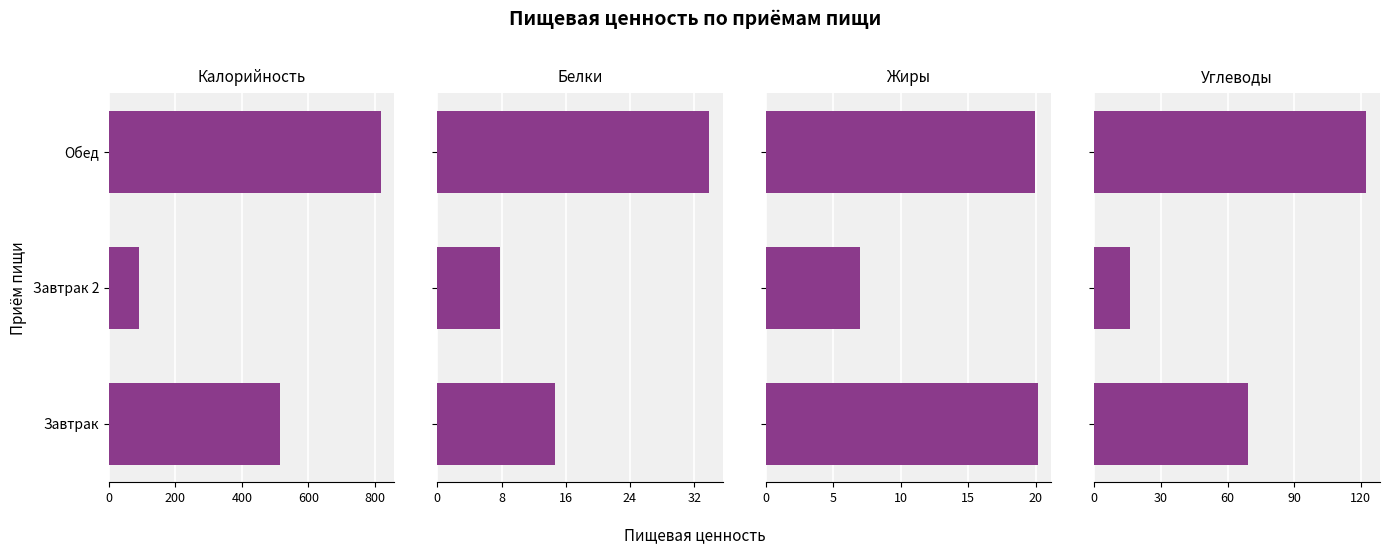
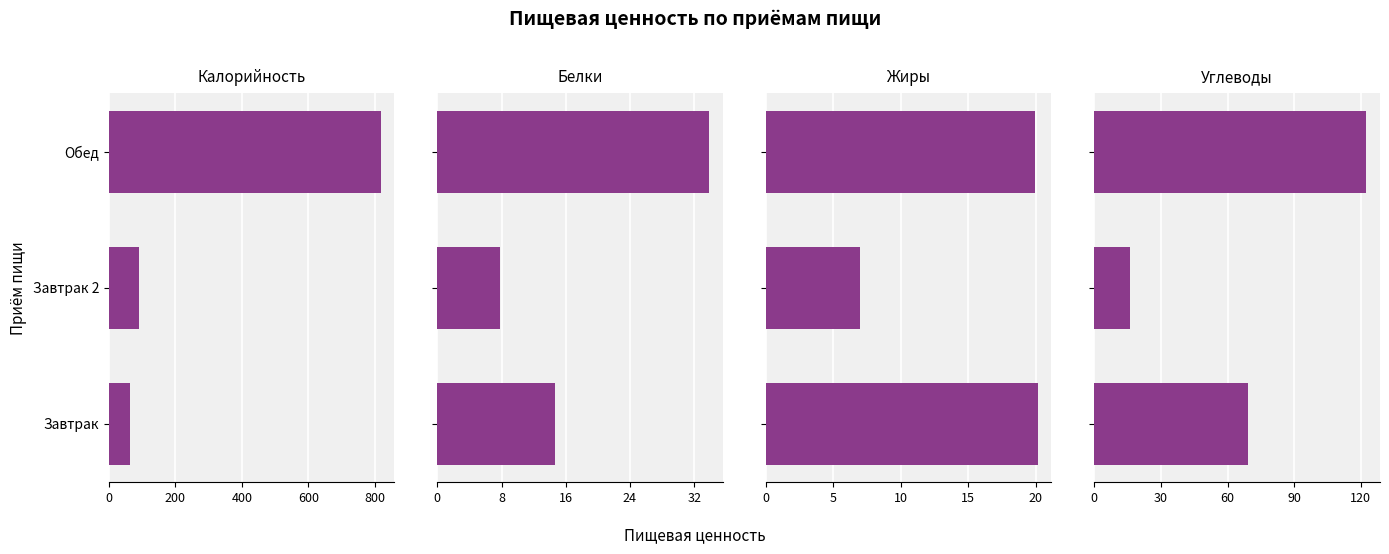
  {
    "Калорийность": {
      "Обед": 820,
      "Завтрак 2": 90,
-     "Завтрак": 520
+     "Завтрак": 70
    }
  }
